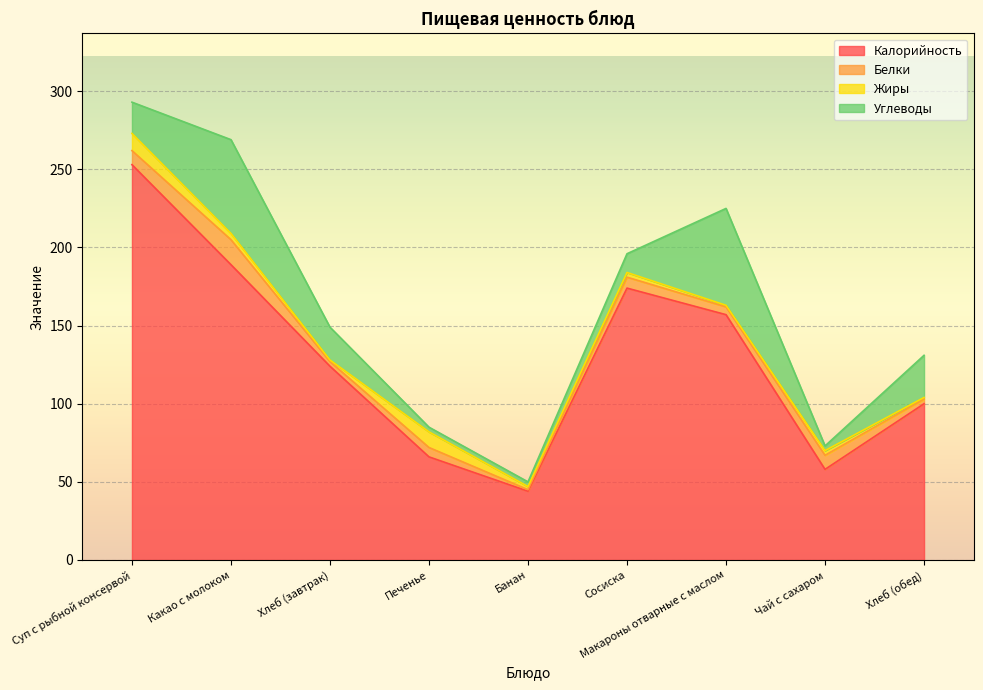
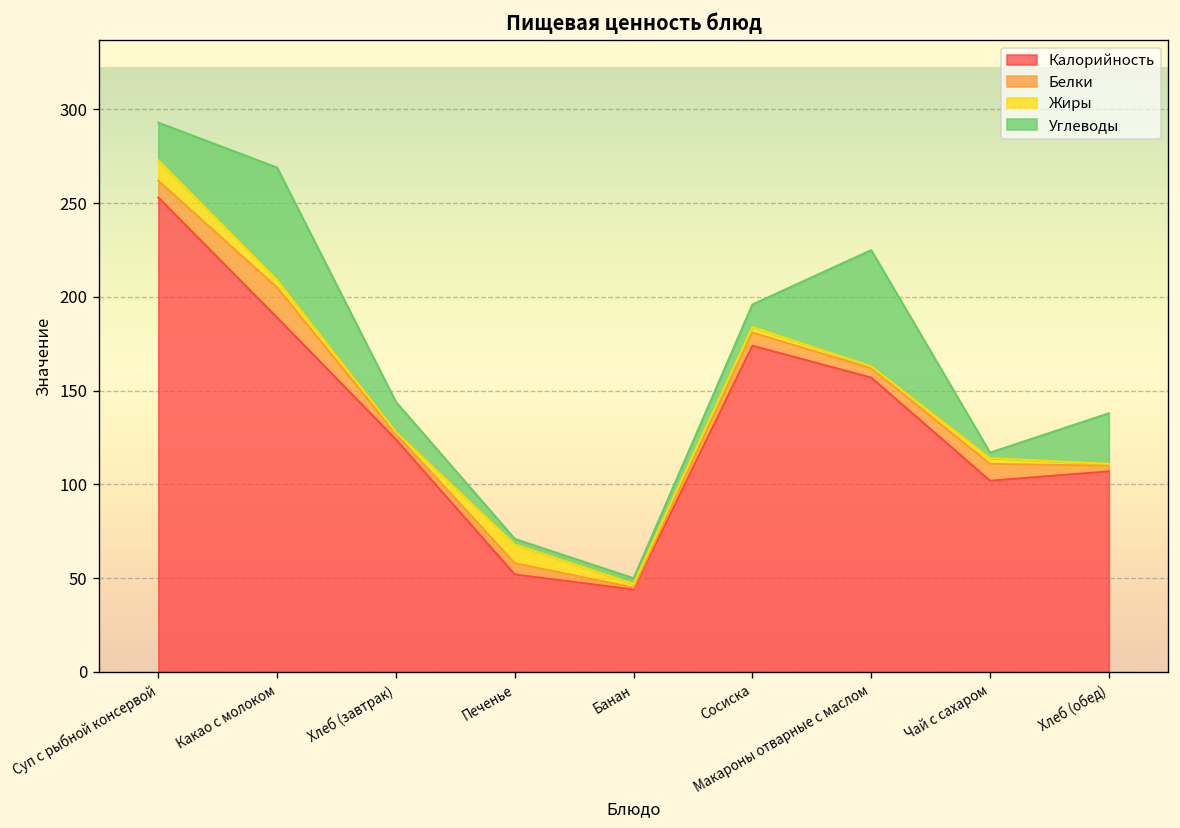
  {
    "Калорийность": {
      "Суп с рыбной консервой": 253,
      "Какао с молоком": 189,
      "Хлеб (завтрак)": 124,
-     "Печенье": 66,
+     "Печенье": 52,
      "Сосиска": 174,
      "Макароны отварные с маслом": 157,
-     "Чай с сахаром": 58,
-     "Хлеб (обед)": 100
+     "Чай с сахаром": 102,
+     "Хлеб (обед)": 107
    },
    "Белки": {
      "Суп с рыбной консервой": 9,
      "Какао с молоком": 16,
      "Печенье": 6,
      "Сосиска": 7,
      "Чай с сахаром": 9
    },
    "Жиры": {
      "Суп с рыбной консервой": 11,
      "Какао с молоком": 4,
      "Печенье": 10,
      "Банан": 2,
      "Сосиска": 3,
      "Чай с сахаром": 3
    },
    "Углеводы": {
      "Суп с рыбной консервой": 20,
      "Какао с молоком": 60,
-     "Хлеб (завтрак)": 21,
+     "Хлеб (завтрак)": 16,
      "Печенье": 3,
      "Банан": 3,
      "Сосиска": 12,
      "Макароны отварные с маслом": 62,
      "Чай с сахаром": 3,
      "Хлеб (обед)": 27
    }
  }
